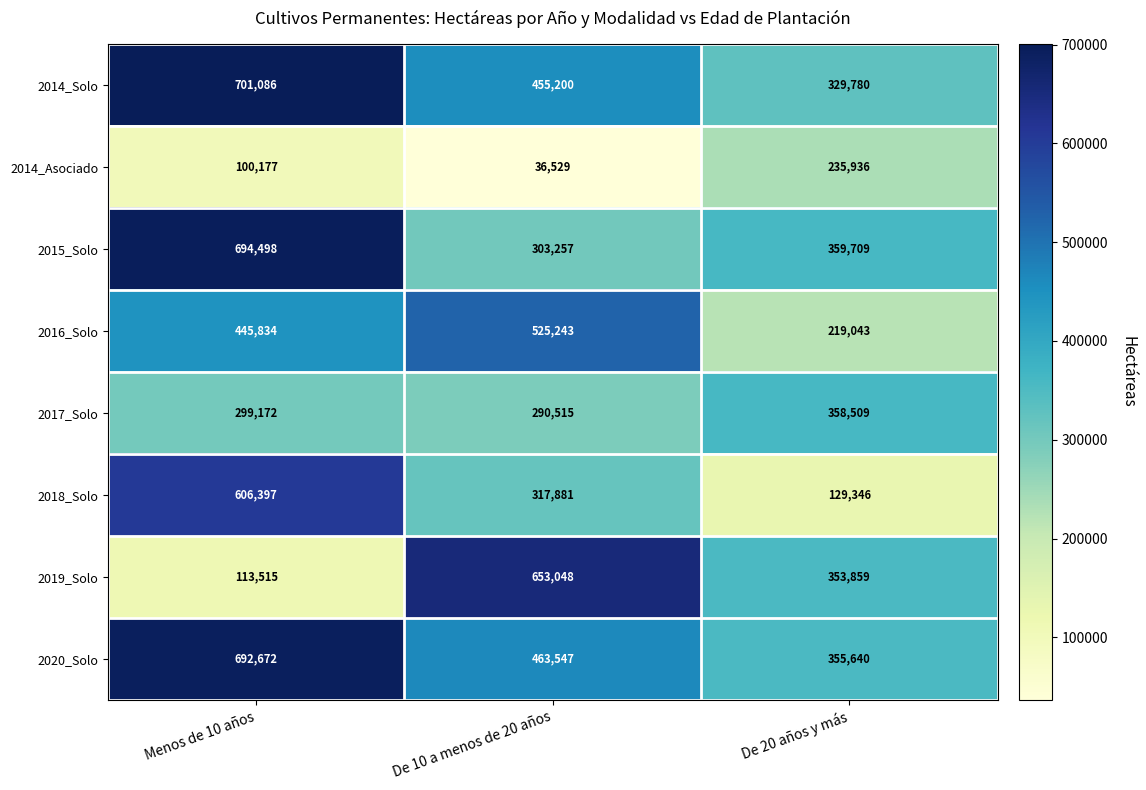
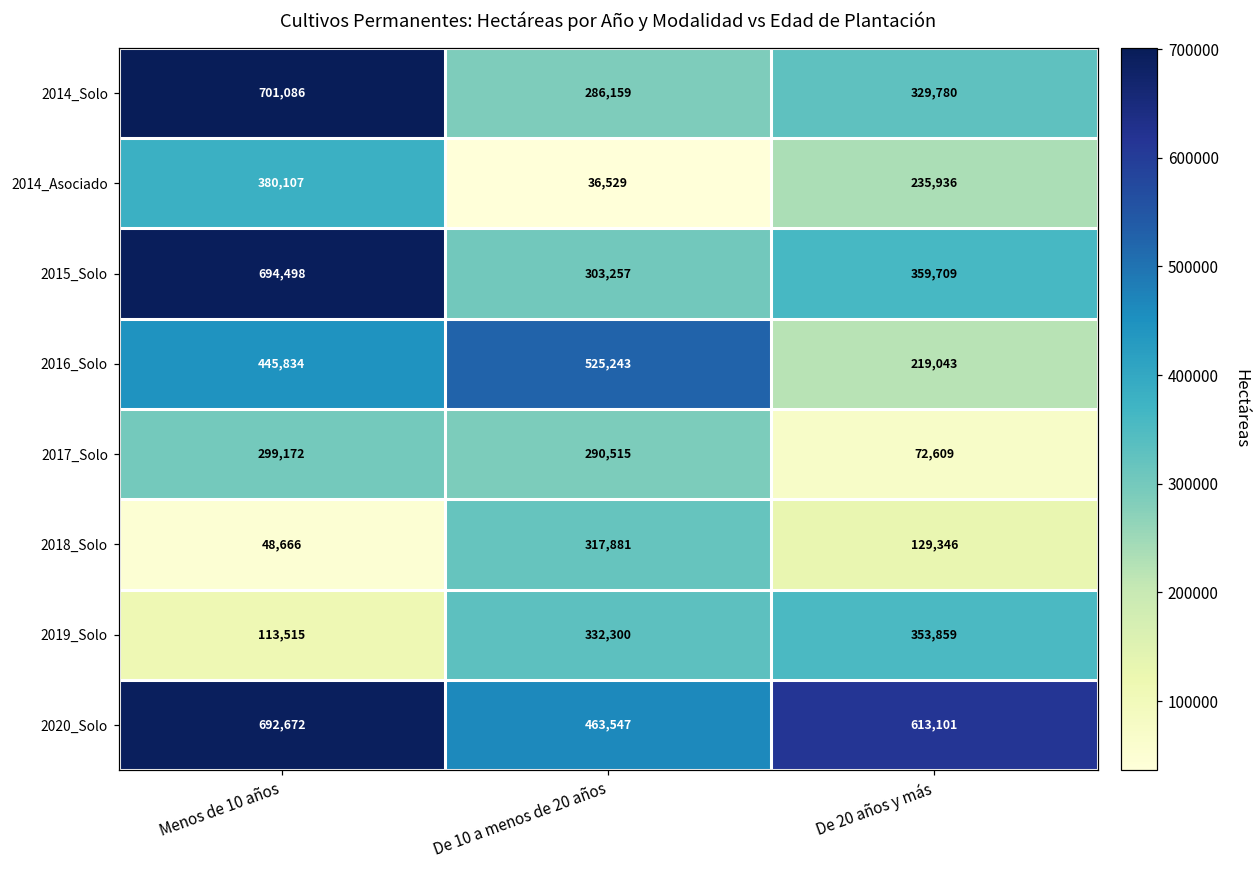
  {
    "2014_Solo": {
      "Menos de 10 años": "701,086",
-     "De 10 a menos de 20 años": "455,200",
+     "De 10 a menos de 20 años": "286,159",
      "De 20 años y más": "329,780"
    },
    "2014_Asociado": {
-     "Menos de 10 años": "100,177",
+     "Menos de 10 años": "380,107",
      "De 10 a menos de 20 años": "36,529",
      "De 20 años y más": "235,936"
    },
    "2015_Solo": {
      "Menos de 10 años": "694,498",
      "De 10 a menos de 20 años": "303,257",
      "De 20 años y más": "359,709"
    },
    "2016_Solo": {
      "Menos de 10 años": "445,834",
      "De 10 a menos de 20 años": "525,243",
      "De 20 años y más": "219,043"
    },
    "2017_Solo": {
      "Menos de 10 años": "299,172",
      "De 10 a menos de 20 años": "290,515",
-     "De 20 años y más": "358,509"
+     "De 20 años y más": "72,609"
    },
    "2018_Solo": {
-     "Menos de 10 años": "606,397",
+     "Menos de 10 años": "48,666",
      "De 10 a menos de 20 años": "317,881",
      "De 20 años y más": "129,346"
    },
    "2019_Solo": {
      "Menos de 10 años": "113,515",
-     "De 10 a menos de 20 años": "653,048",
+     "De 10 a menos de 20 años": "332,300",
      "De 20 años y más": "353,859"
    },
    "2020_Solo": {
      "Menos de 10 años": "692,672",
      "De 10 a menos de 20 años": "463,547",
-     "De 20 años y más": "355,640"
+     "De 20 años y más": "613,101"
    }
  }
